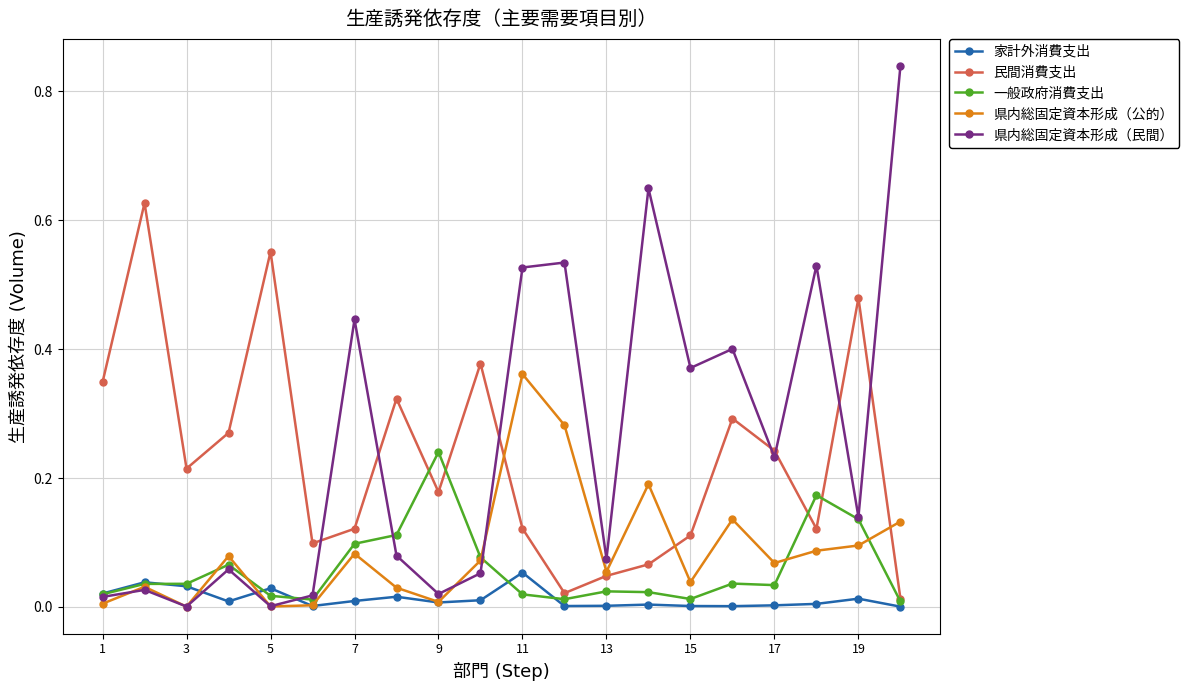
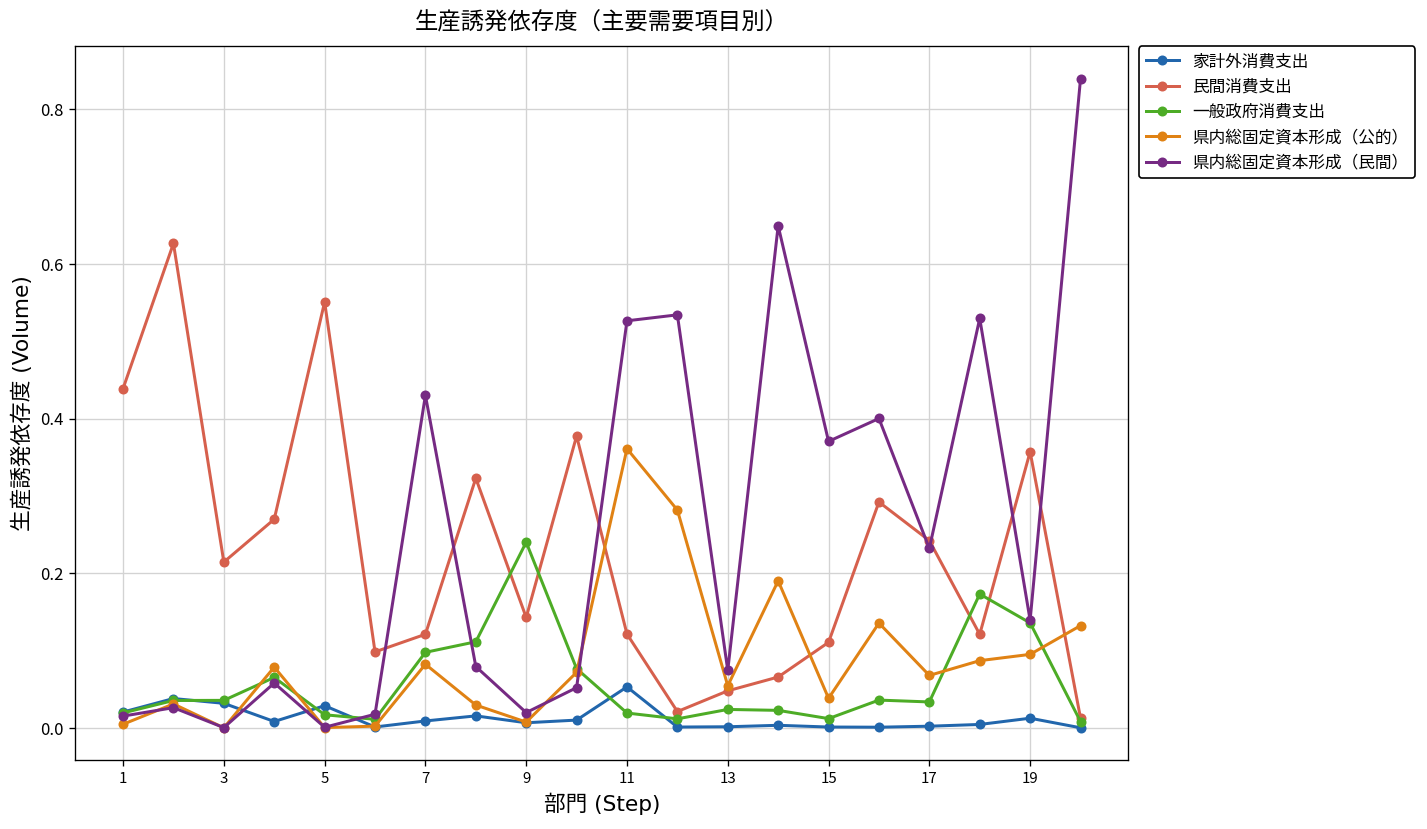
  {
    "家計外消費支出": {
      "5": 0.03,
      "7": 0.01,
      "11": 0.05,
      "13": 0.00,
      "15": 0.00,
      "17": 0.00,
      "19": 0.01
    },
    "民間消費支出": {
-     "1": 0.35,
+     "1": 0.44,
      "3": 0.21,
      "5": 0.55,
      "7": 0.12,
-     "9": 0.18,
+     "9": 0.14,
      "11": 0.12,
      "13": 0.05,
      "15": 0.11,
      "17": 0.24,
-     "19": 0.48
+     "19": 0.36
    },
    "一般政府消費支出": {
      "5": 0.02,
      "7": 0.10,
      "9": 0.24,
      "11": 0.02,
      "13": 0.02,
      "15": 0.01,
      "17": 0.03
    },
    "県内総固定資本形成（公的）": {
      "1": 0.00,
      "7": 0.08,
      "11": 0.36,
      "13": 0.05,
      "15": 0.04,
      "17": 0.07,
      "19": 0.10
    },
    "県内総固定資本形成（民間）": {
      "1": 0.02,
-     "7": 0.45,
+     "7": 0.43,
      "9": 0.02,
      "11": 0.53,
      "13": 0.07,
      "15": 0.37,
      "17": 0.23
    }
  }
